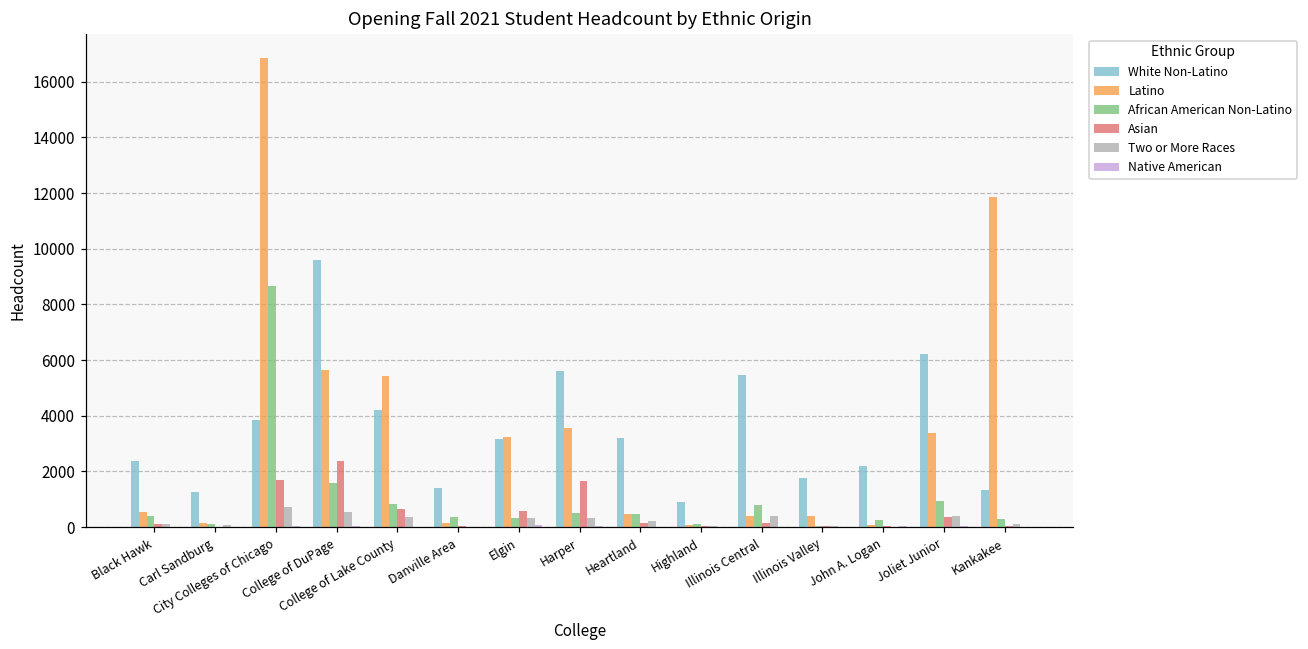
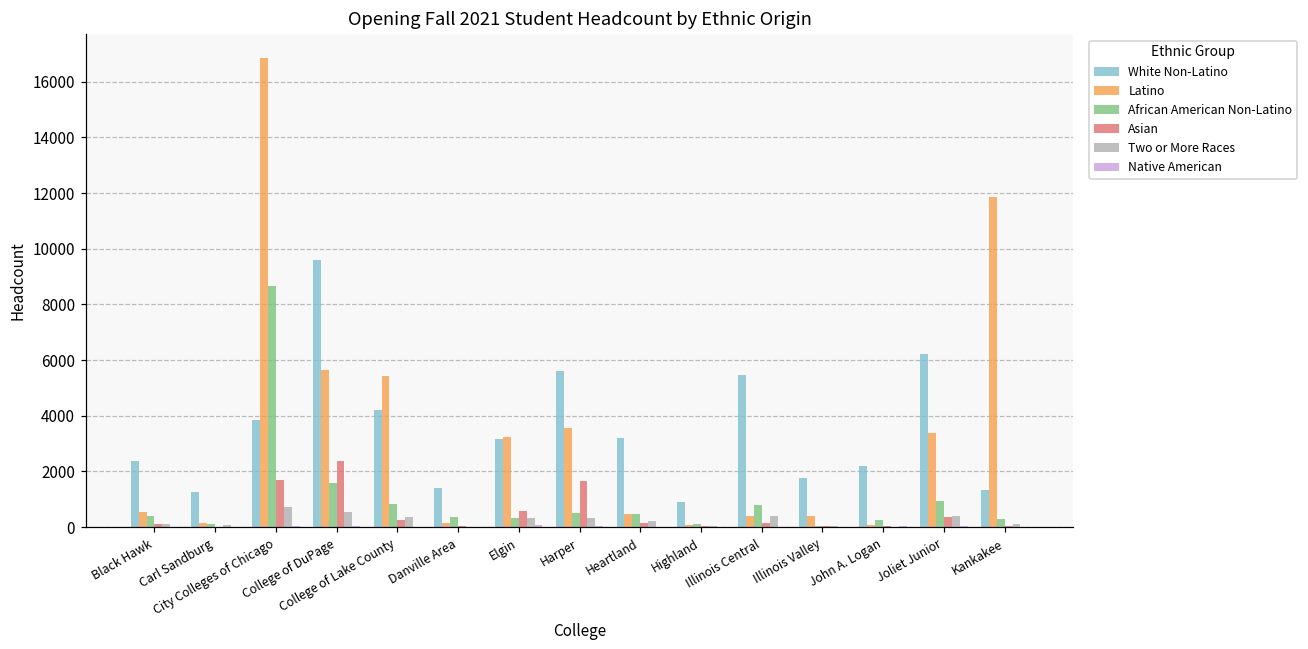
  {
    "Latino": {
      "Black Hawk": 500,
      "Carl Sandburg": 100,
      "City Colleges of Chicago": 16900,
      "College of DuPage": 5600,
      "College of Lake County": 5400,
      "Danville Area": 100,
      "Elgin": 3300,
      "Harper": 3600,
      "Heartland": 500,
      "Illinois Central": 400,
      "Illinois Valley": 400,
      "Joliet Junior": 3400,
      "Kankakee": 11900
    },
    "African American Non-Latino": {
      "Black Hawk": 400,
      "Carl Sandburg": 100,
      "City Colleges of Chicago": 8700,
      "College of DuPage": 1600,
      "College of Lake County": 800,
      "Danville Area": 300,
      "Elgin": 300,
      "Harper": 500,
      "Heartland": 500,
      "Highland": 100,
      "Illinois Central": 800,
      "John A. Logan": 300,
      "Joliet Junior": 900,
      "Kankakee": 300
    },
    "Asian": {
      "Black Hawk": 100,
      "City Colleges of Chicago": 1700,
      "College of DuPage": 2400,
-     "College of Lake County": 700,
+     "College of Lake County": 200,
      "Elgin": 600,
      "Harper": 1600,
      "Heartland": 200,
      "Illinois Central": 100,
      "Joliet Junior": 400
    }
  }
